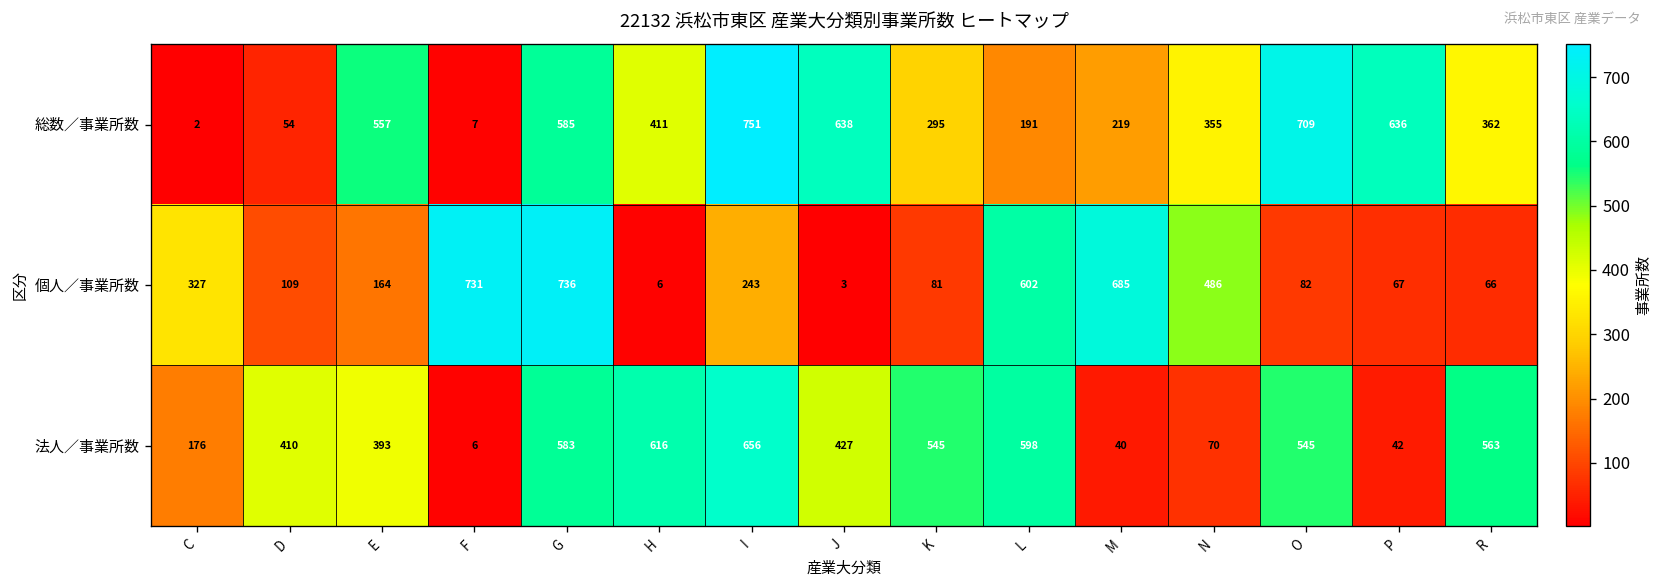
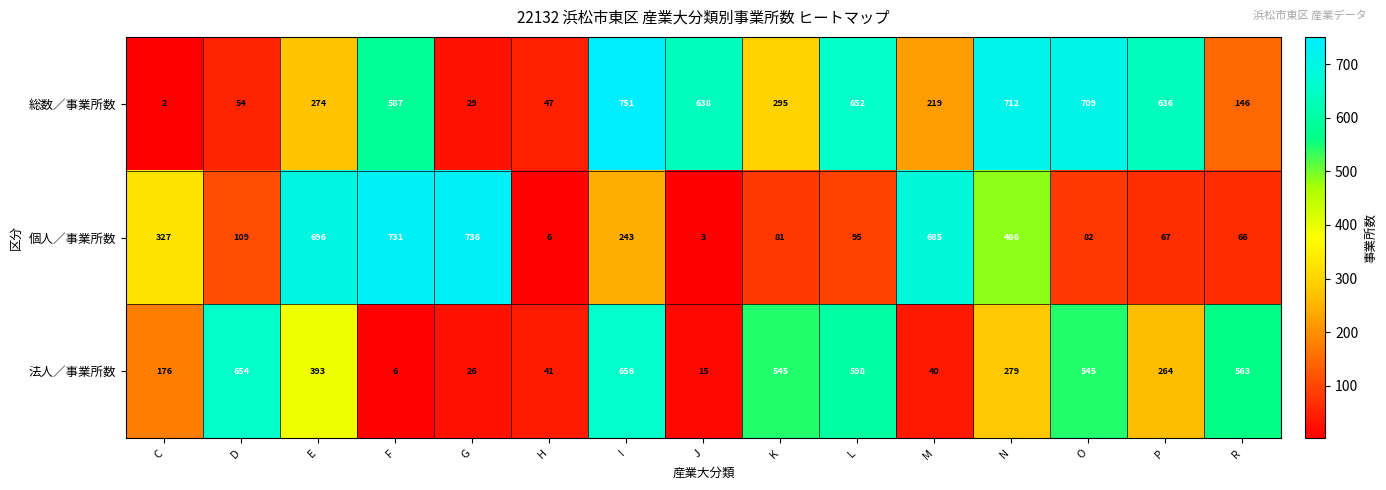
  {
    "総数／事業所数": {
      "C": 2,
      "D": 54,
-     "E": 557,
-     "F": 7,
-     "G": 585,
-     "H": 411,
+     "E": 274,
+     "F": 587,
+     "G": 29,
+     "H": 47,
      "I": 751,
      "J": 638,
      "K": 295,
-     "L": 191,
+     "L": 652,
      "M": 219,
-     "N": 355,
+     "N": 712,
      "O": 709,
      "P": 636,
-     "R": 362
+     "R": 146
    },
    "個人／事業所数": {
      "C": 327,
      "D": 109,
-     "E": 164,
+     "E": 696,
      "F": 731,
      "G": 736,
      "H": 6,
      "I": 243,
      "J": 3,
      "K": 81,
-     "L": 602,
+     "L": 95,
      "M": 685,
      "N": 486,
      "O": 82,
      "P": 67,
      "R": 66
    },
    "法人／事業所数": {
      "C": 176,
-     "D": 410,
+     "D": 654,
      "E": 393,
      "F": 6,
-     "G": 583,
-     "H": 616,
+     "G": 26,
+     "H": 41,
      "I": 656,
-     "J": 427,
+     "J": 15,
      "K": 545,
      "L": 598,
      "M": 40,
-     "N": 70,
+     "N": 279,
      "O": 545,
-     "P": 42,
+     "P": 264,
      "R": 563
    }
  }
